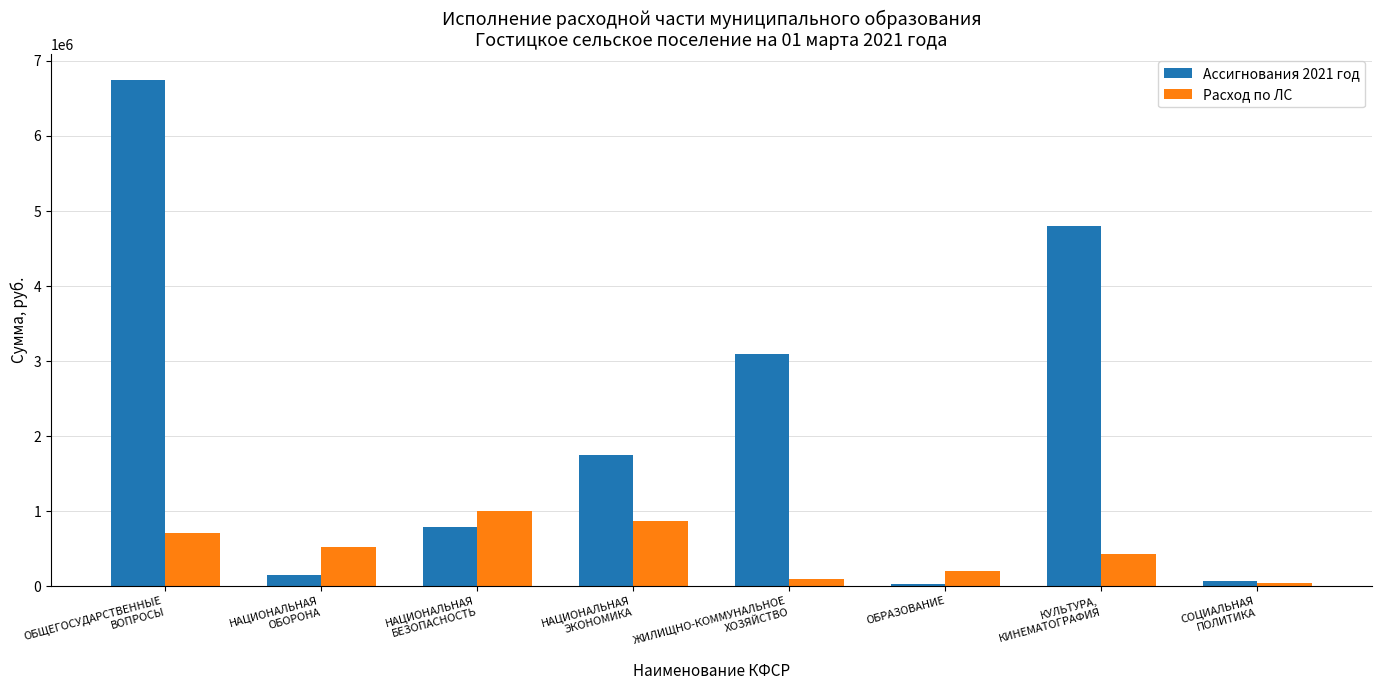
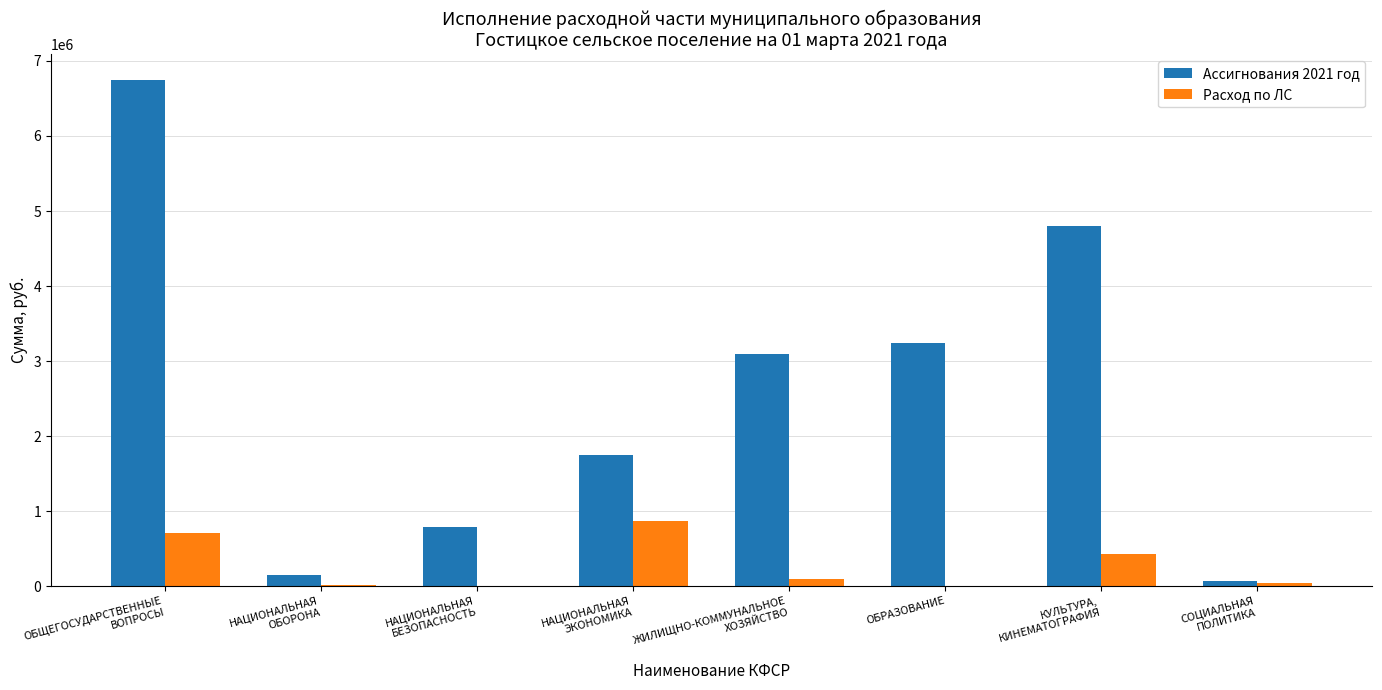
  {
    "Ассигнования 2021 год": {
      "ОБЩЕГОСУДАРСТВЕННЫЕ ВОПРОСЫ": 6800000,
      "НАЦИОНАЛЬНАЯ ОБОРОНА": 200000,
      "НАЦИОНАЛЬНАЯ БЕЗОПАСНОСТЬ": 800000,
      "НАЦИОНАЛЬНАЯ ЭКОНОМИКА": 1700000,
      "ЖИЛИЩНО-КОММУНАЛЬНОЕ ХОЗЯЙСТВО": 3100000,
-     "ОБРАЗОВАНИЕ": 0,
+     "ОБРАЗОВАНИЕ": 3200000,
      "КУЛЬТУРА, КИНЕМАТОГРАФИЯ": 4800000,
      "СОЦИАЛЬНАЯ ПОЛИТИКА": 100000
    },
    "Расход по ЛС": {
      "ОБЩЕГОСУДАРСТВЕННЫЕ ВОПРОСЫ": 700000,
-     "НАЦИОНАЛЬНАЯ ОБОРОНА": 500000,
-     "НАЦИОНАЛЬНАЯ БЕЗОПАСНОСТЬ": 1000000,
+     "НАЦИОНАЛЬНАЯ ОБОРОНА": 0,
+     "НАЦИОНАЛЬНАЯ БЕЗОПАСНОСТЬ": 0,
      "НАЦИОНАЛЬНАЯ ЭКОНОМИКА": 900000,
      "ЖИЛИЩНО-КОММУНАЛЬНОЕ ХОЗЯЙСТВО": 100000,
-     "ОБРАЗОВАНИЕ": 200000,
+     "ОБРАЗОВАНИЕ": 0,
      "КУЛЬТУРА, КИНЕМАТОГРАФИЯ": 400000,
      "СОЦИАЛЬНАЯ ПОЛИТИКА": 0
    }
  }
